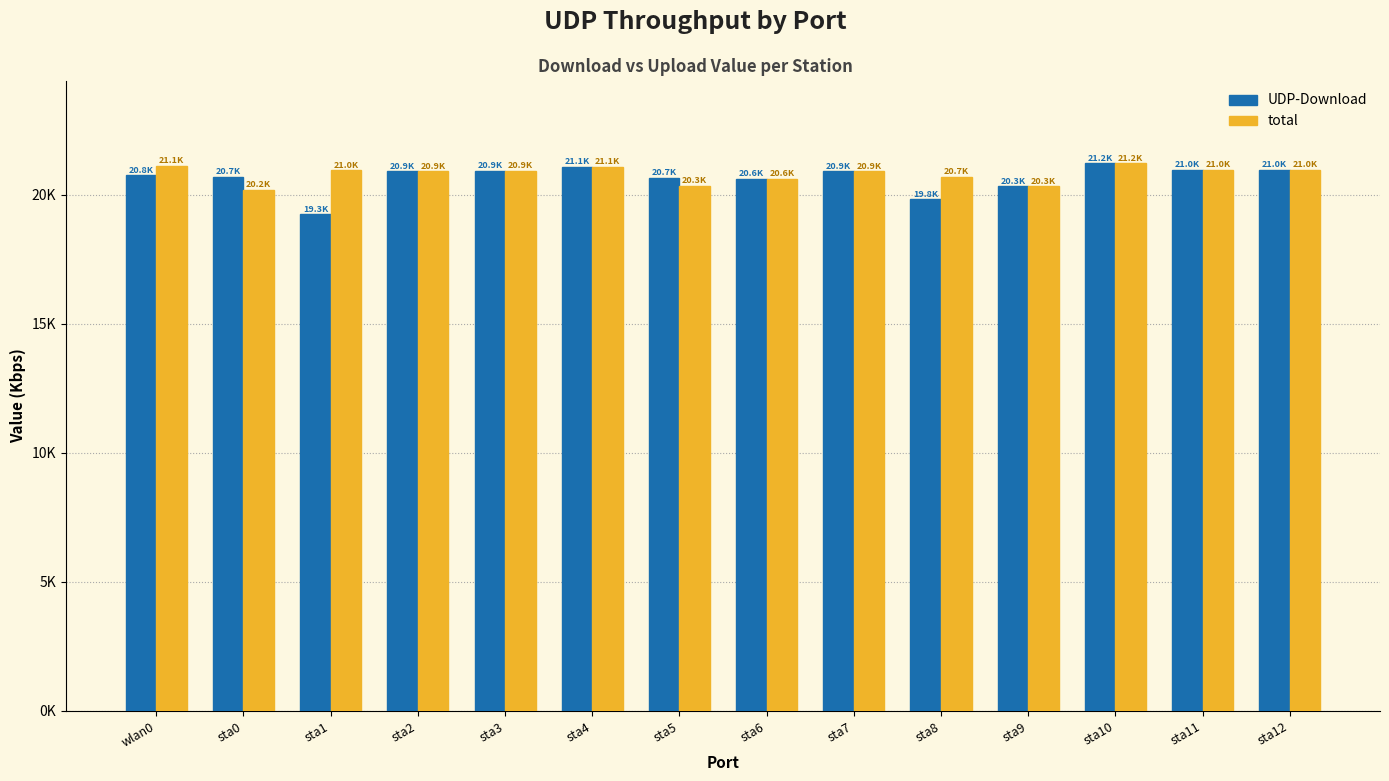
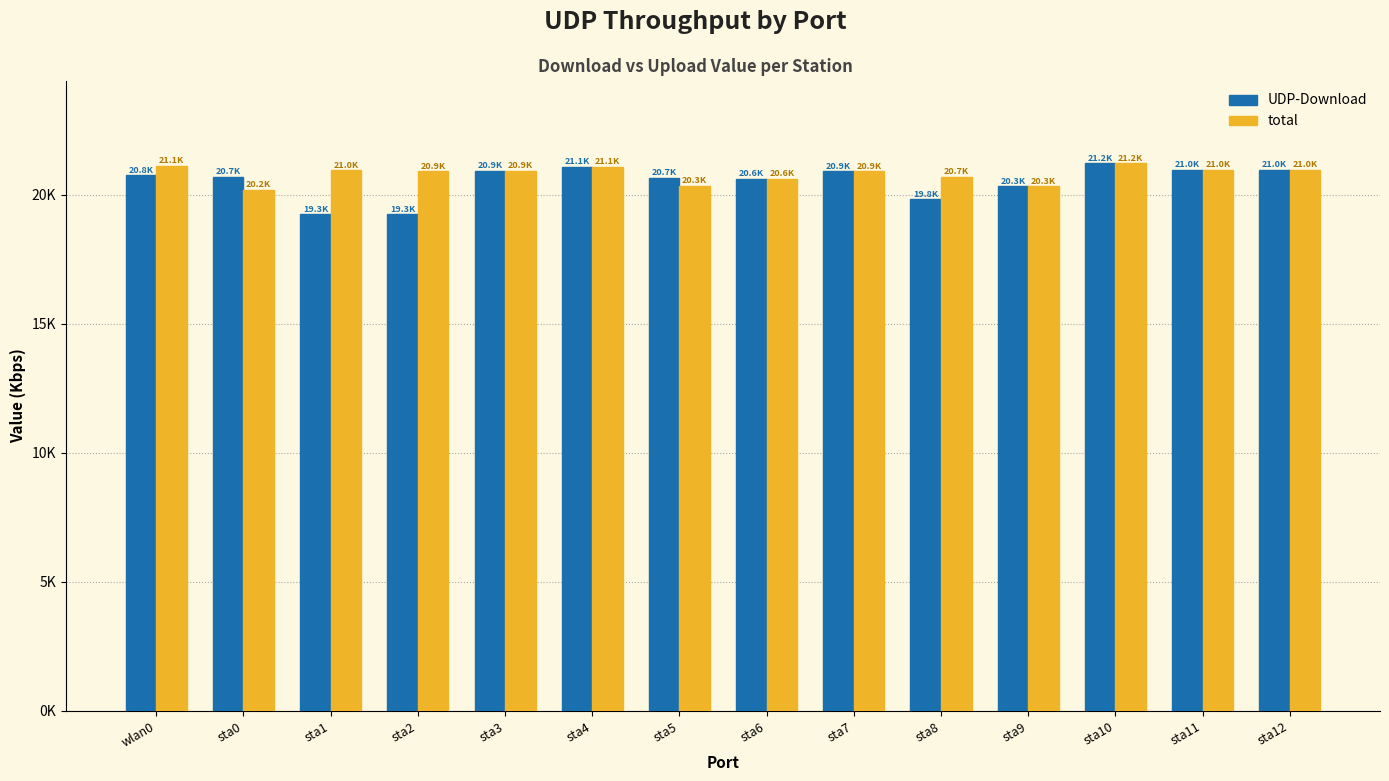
  {
    "UDP-Download": {
      "wlan0": "20.8K",
      "sta0": "20.7K",
      "sta1": "19.3K",
-     "sta2": "20.9K",
+     "sta2": "19.3K",
      "sta3": "20.9K",
      "sta4": "21.1K",
      "sta5": "20.7K",
      "sta6": "20.6K",
      "sta7": "20.9K",
      "sta8": "19.8K",
      "sta9": "20.3K",
      "sta10": "21.2K",
      "sta11": "21.0K",
      "sta12": "21.0K"
    },
    "total": {
      "wlan0": "21.1K",
      "sta0": "20.2K",
      "sta1": "21.0K",
      "sta2": "20.9K",
      "sta3": "20.9K",
      "sta4": "21.1K",
      "sta5": "20.3K",
      "sta6": "20.6K",
      "sta7": "20.9K",
      "sta8": "20.7K",
      "sta9": "20.3K",
      "sta10": "21.2K",
      "sta11": "21.0K",
      "sta12": "21.0K"
    }
  }
